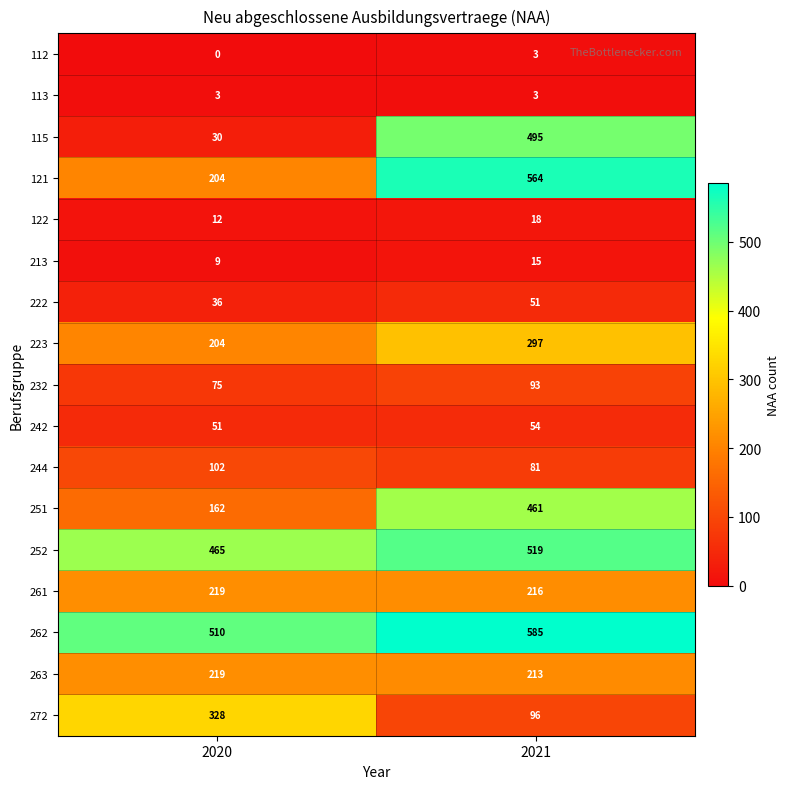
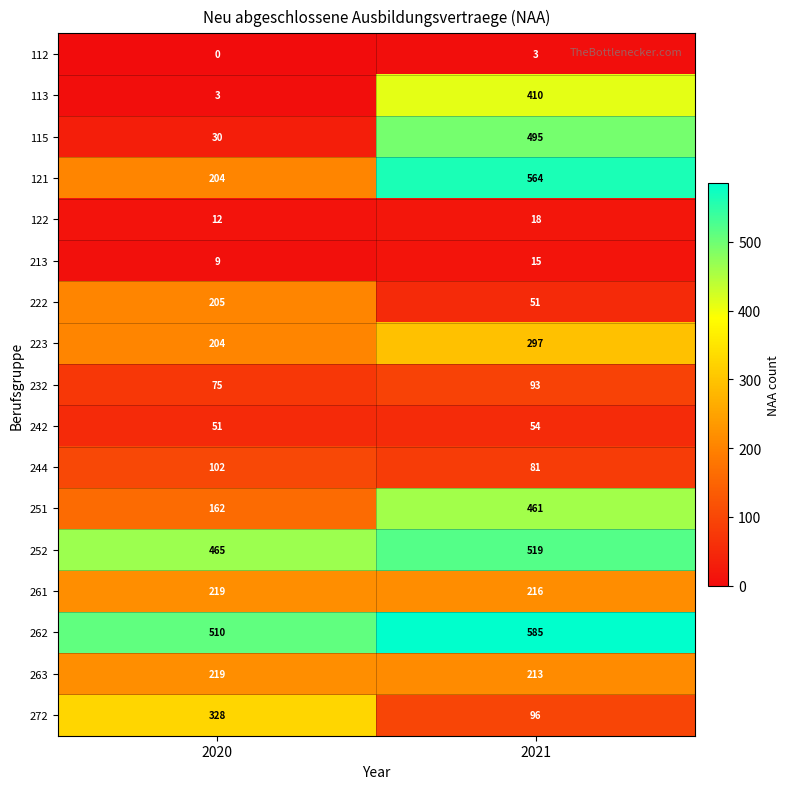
  {
    "112": {
      "2020": 0
    },
    "113": {
      "2020": 3,
-     "2021": 3
+     "2021": 410
    },
    "115": {
      "2020": 30,
      "2021": 495
    },
    "121": {
      "2020": 204,
      "2021": 564
    },
    "122": {
      "2020": 12,
      "2021": 18
    },
    "213": {
      "2020": 9,
      "2021": 15
    },
    "222": {
-     "2020": 36,
+     "2020": 205,
      "2021": 51
    },
    "223": {
      "2020": 204,
      "2021": 297
    },
    "232": {
      "2020": 75,
      "2021": 93
    },
    "242": {
      "2020": 51,
      "2021": 54
    },
    "244": {
      "2020": 102,
      "2021": 81
    },
    "251": {
      "2020": 162,
      "2021": 461
    },
    "252": {
      "2020": 465,
      "2021": 519
    },
    "261": {
      "2020": 219,
      "2021": 216
    },
    "262": {
      "2020": 510,
      "2021": 585
    },
    "263": {
      "2020": 219,
      "2021": 213
    },
    "272": {
      "2020": 328,
      "2021": 96
    }
  }
